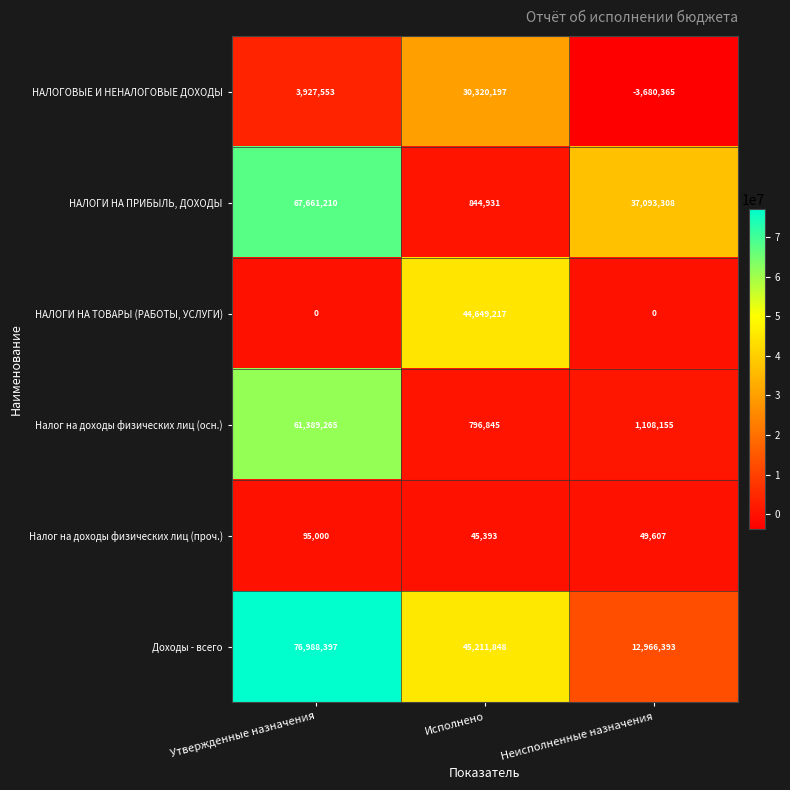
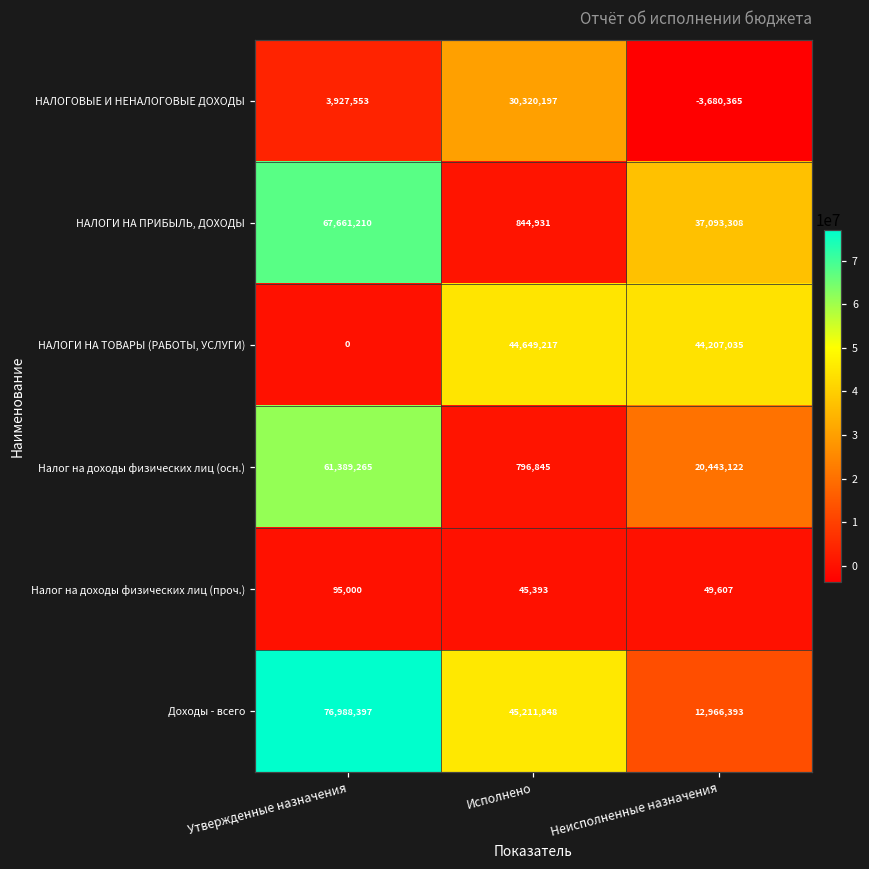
  {
    "НАЛОГОВЫЕ И НЕНАЛОГОВЫЕ ДОХОДЫ": {
      "Утвержденные назначения": "3,927,553",
      "Исполнено": "30,320,197",
      "Неисполненные назначения": "-3,680,365"
    },
    "НАЛОГИ НА ПРИБЫЛЬ, ДОХОДЫ": {
      "Утвержденные назначения": "67,661,210",
      "Исполнено": "844,931",
      "Неисполненные назначения": "37,093,308"
    },
    "НАЛОГИ НА ТОВАРЫ (РАБОТЫ, УСЛУГИ)": {
      "Утвержденные назначения": "0",
      "Исполнено": "44,649,217",
-     "Неисполненные назначения": "0"
+     "Неисполненные назначения": "44,207,035"
    },
    "Налог на доходы физических лиц (осн.)": {
      "Утвержденные назначения": "61,389,265",
      "Исполнено": "796,845",
-     "Неисполненные назначения": "1,108,155"
+     "Неисполненные назначения": "20,443,122"
    },
    "Налог на доходы физических лиц (проч.)": {
      "Утвержденные назначения": "95,000",
      "Исполнено": "45,393",
      "Неисполненные назначения": "49,607"
    },
    "Доходы - всего": {
      "Утвержденные назначения": "76,988,397",
      "Исполнено": "45,211,848",
      "Неисполненные назначения": "12,966,393"
    }
  }
